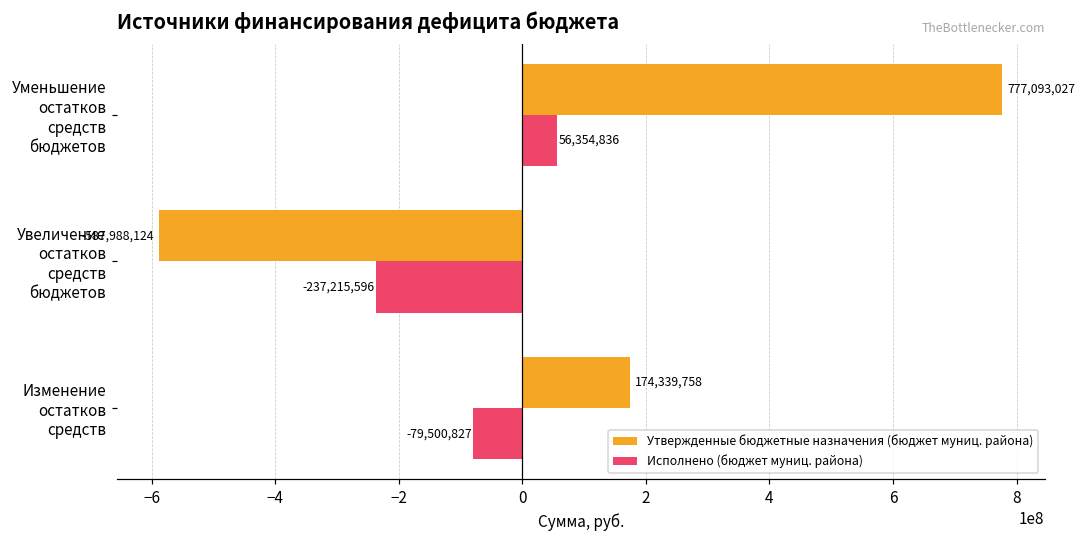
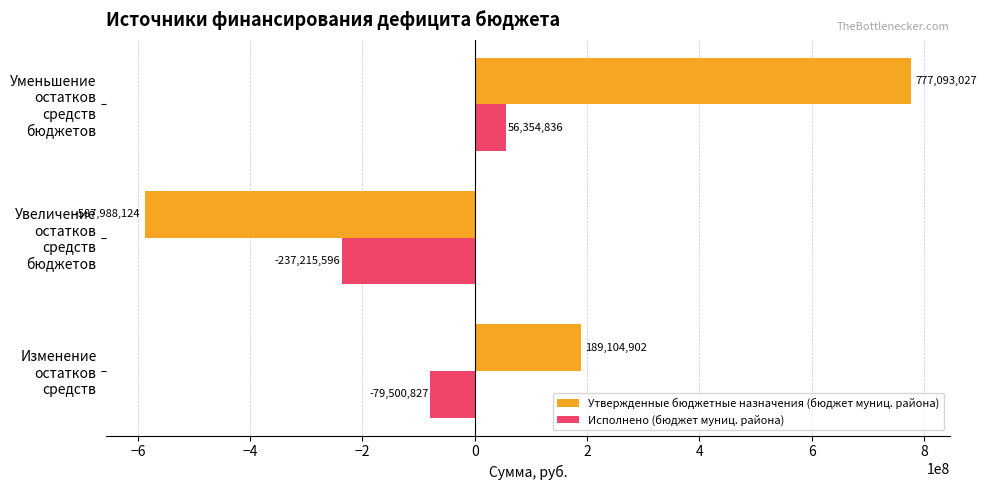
  {
    "Утвержденные бюджетные назначения (бюджет муниц. района)": {
      "Уменьшение остатков средств бюджетов": "777,093,027",
      "Увеличение остатков средств бюджетов": "-587,988,124",
-     "Изменение остатков средств": "174,339,758"
+     "Изменение остатков средств": "189,104,902"
    },
    "Исполнено (бюджет муниц. района)": {
      "Уменьшение остатков средств бюджетов": "56,354,836",
      "Увеличение остатков средств бюджетов": "-237,215,596",
      "Изменение остатков средств": "-79,500,827"
    }
  }
